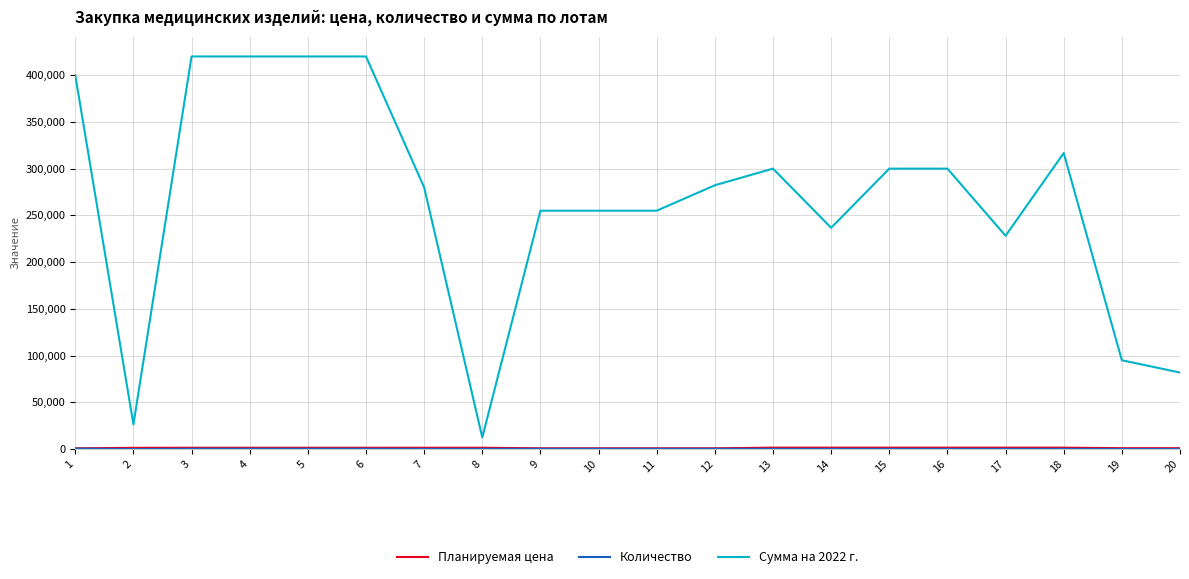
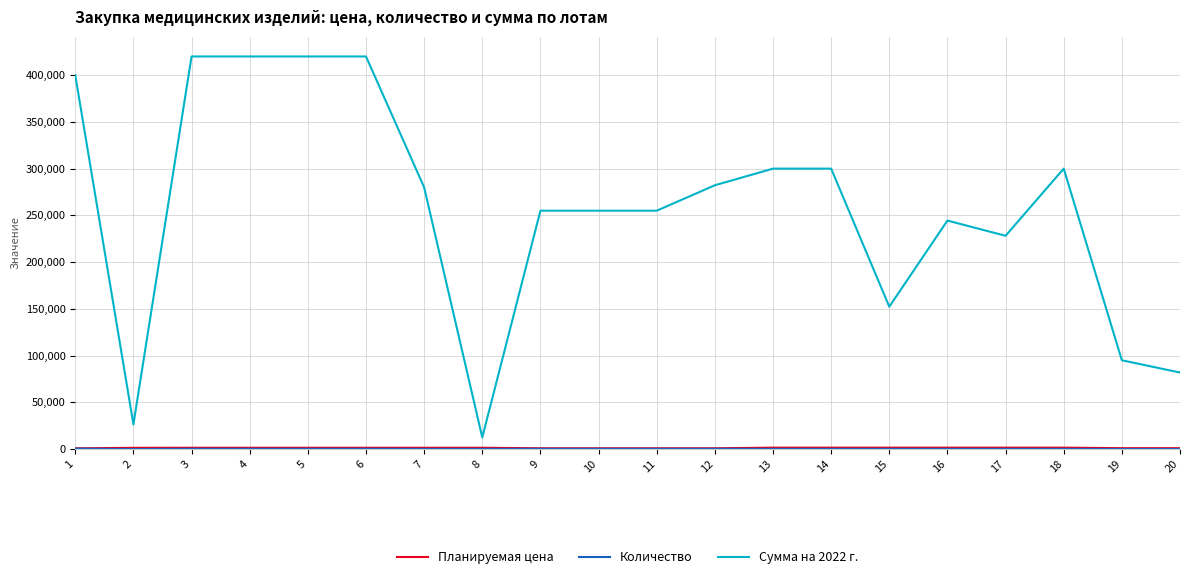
  {
    "Сумма на 2022 г.": {
      "1": "400,000",
      "2": "30,000",
      "3": "420,000",
      "4": "420,000",
      "5": "420,000",
      "6": "420,000",
      "7": "280,000",
      "8": "10,000",
      "9": "260,000",
      "10": "260,000",
      "11": "260,000",
      "12": "280,000",
      "13": "300,000",
-     "14": "240,000",
-     "15": "300,000",
-     "16": "300,000",
+     "14": "300,000",
+     "15": "150,000",
+     "16": "240,000",
      "17": "230,000",
-     "18": "320,000",
+     "18": "300,000",
      "19": "100,000",
      "20": "80,000"
    }
  }
